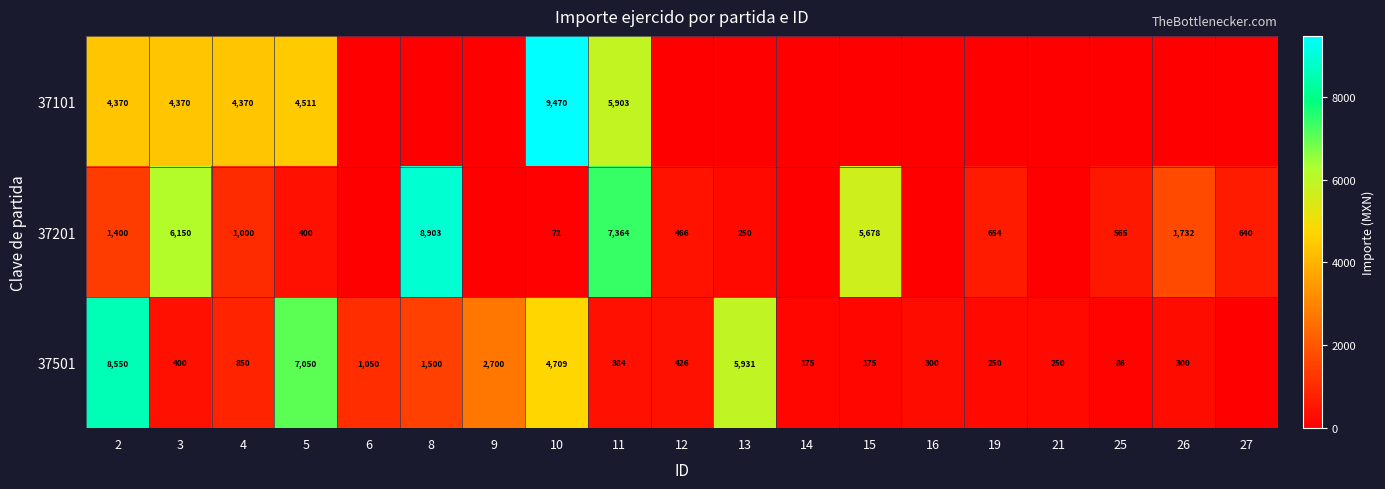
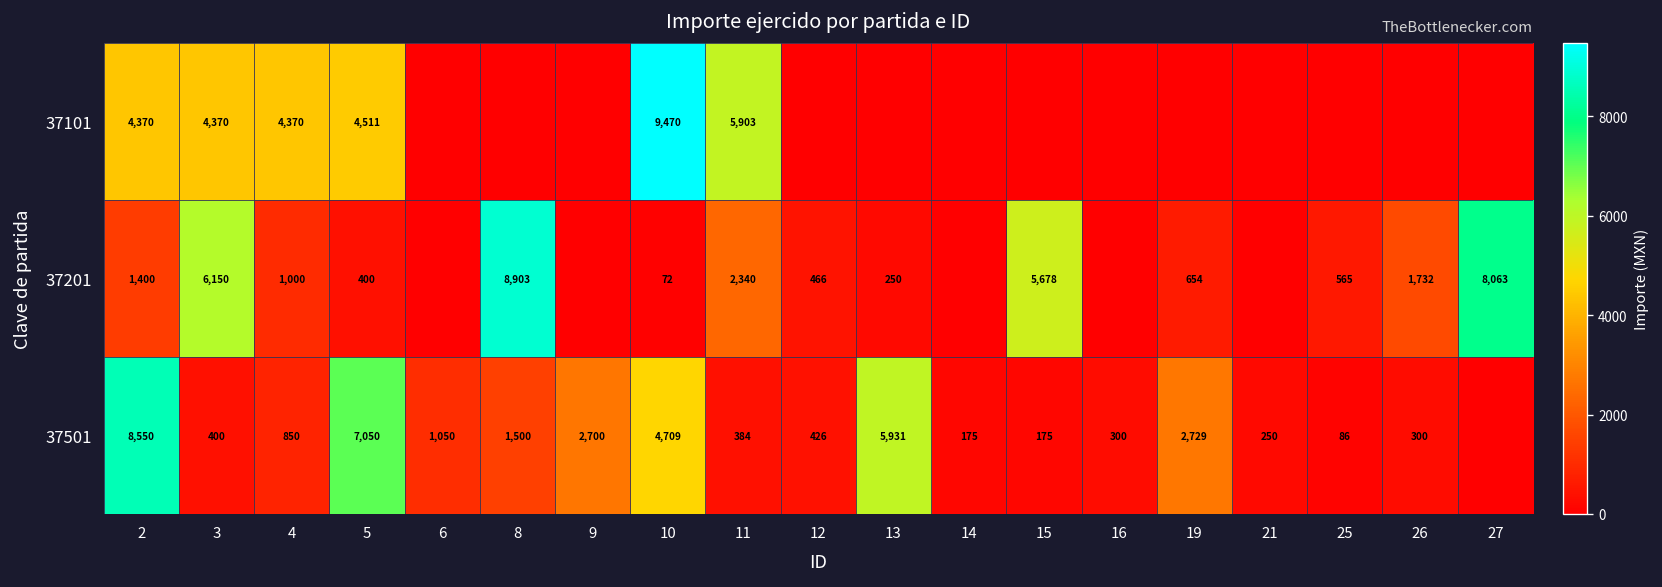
  {
    "37101": {
      "2": "4,370",
      "3": "4,370",
      "4": "4,370",
      "5": "4,511",
      "10": "9,470",
      "11": "5,903"
    },
    "37201": {
      "2": "1,400",
      "3": "6,150",
      "4": "1,000",
      "5": "400",
      "8": "8,903",
      "10": "72",
-     "11": "7,364",
+     "11": "2,340",
      "12": "466",
      "13": "250",
      "15": "5,678",
      "19": "654",
      "25": "565",
      "26": "1,732",
-     "27": "640"
+     "27": "8,063"
    },
    "37501": {
      "2": "8,550",
      "3": "400",
      "4": "850",
      "5": "7,050",
      "6": "1,050",
      "8": "1,500",
      "9": "2,700",
      "10": "4,709",
      "11": "384",
      "12": "426",
      "13": "5,931",
      "14": "175",
      "15": "175",
      "16": "300",
-     "19": "250",
+     "19": "2,729",
      "21": "250",
      "25": "86",
      "26": "300"
    }
  }
